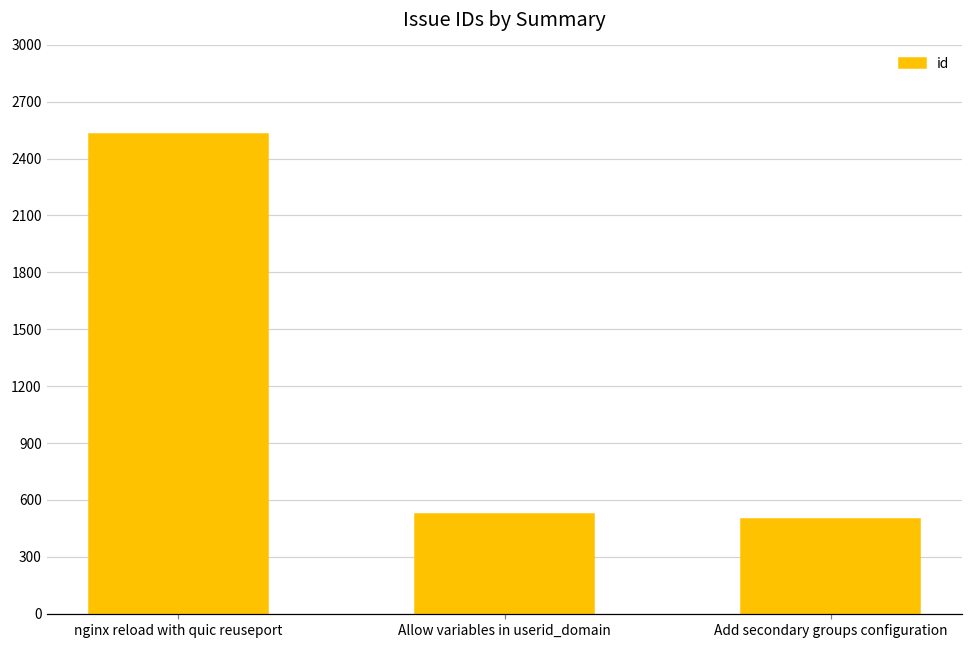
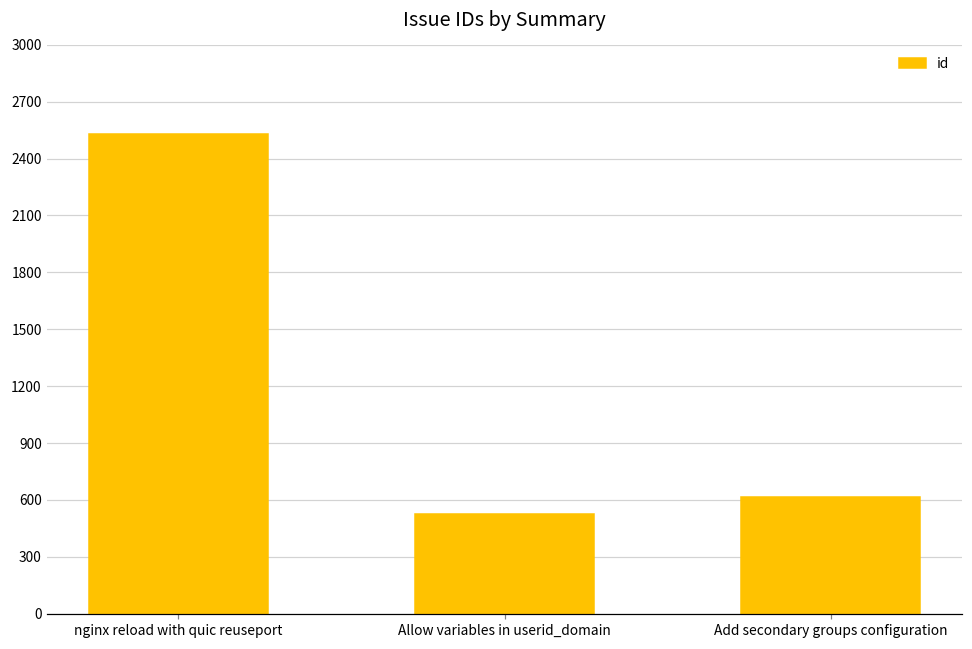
  {
    "nginx reload with quic reuseport": 2530,
    "Allow variables in userid_domain": 520,
-   "Add secondary groups configuration": 500
+   "Add secondary groups configuration": 620
  }
